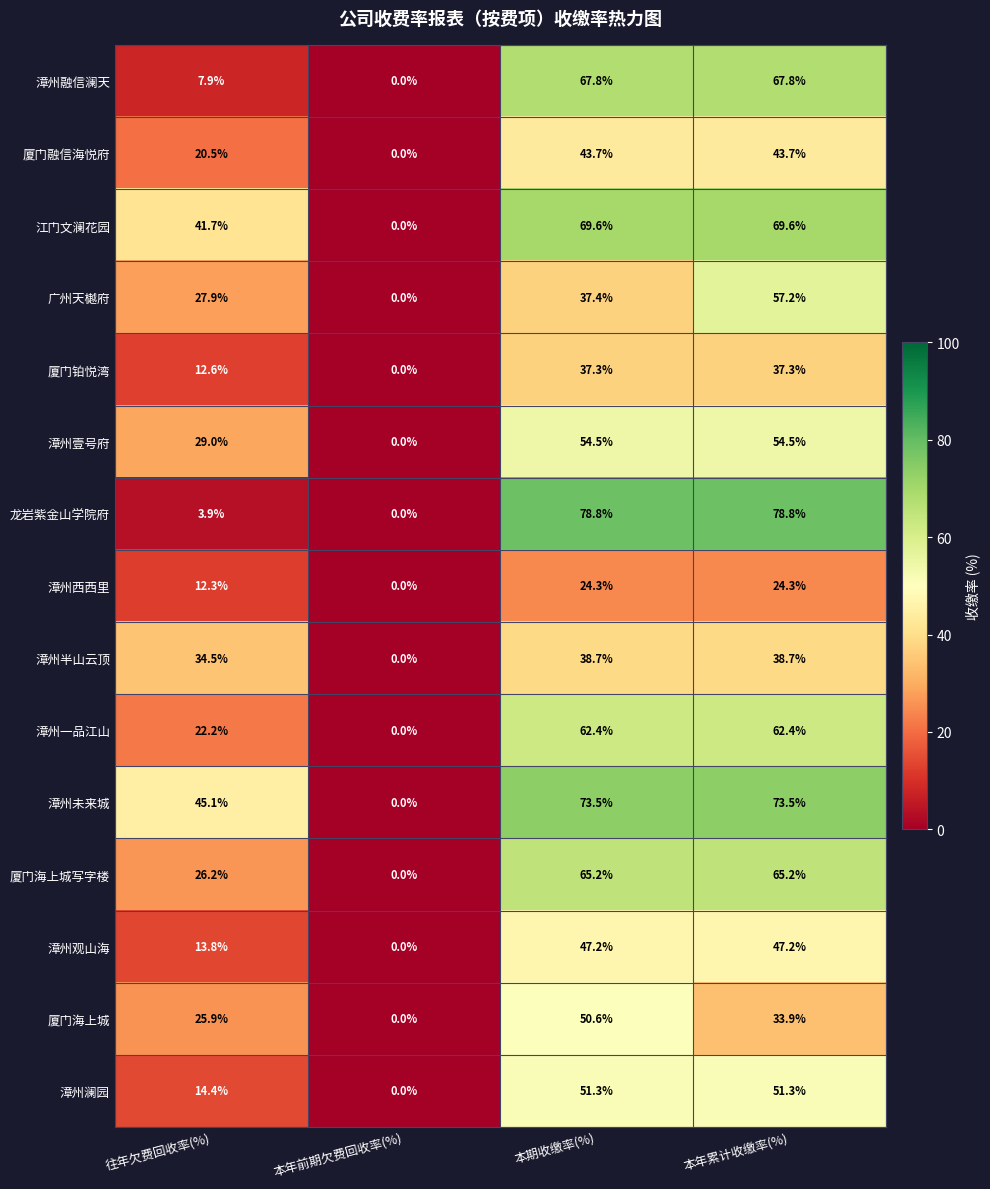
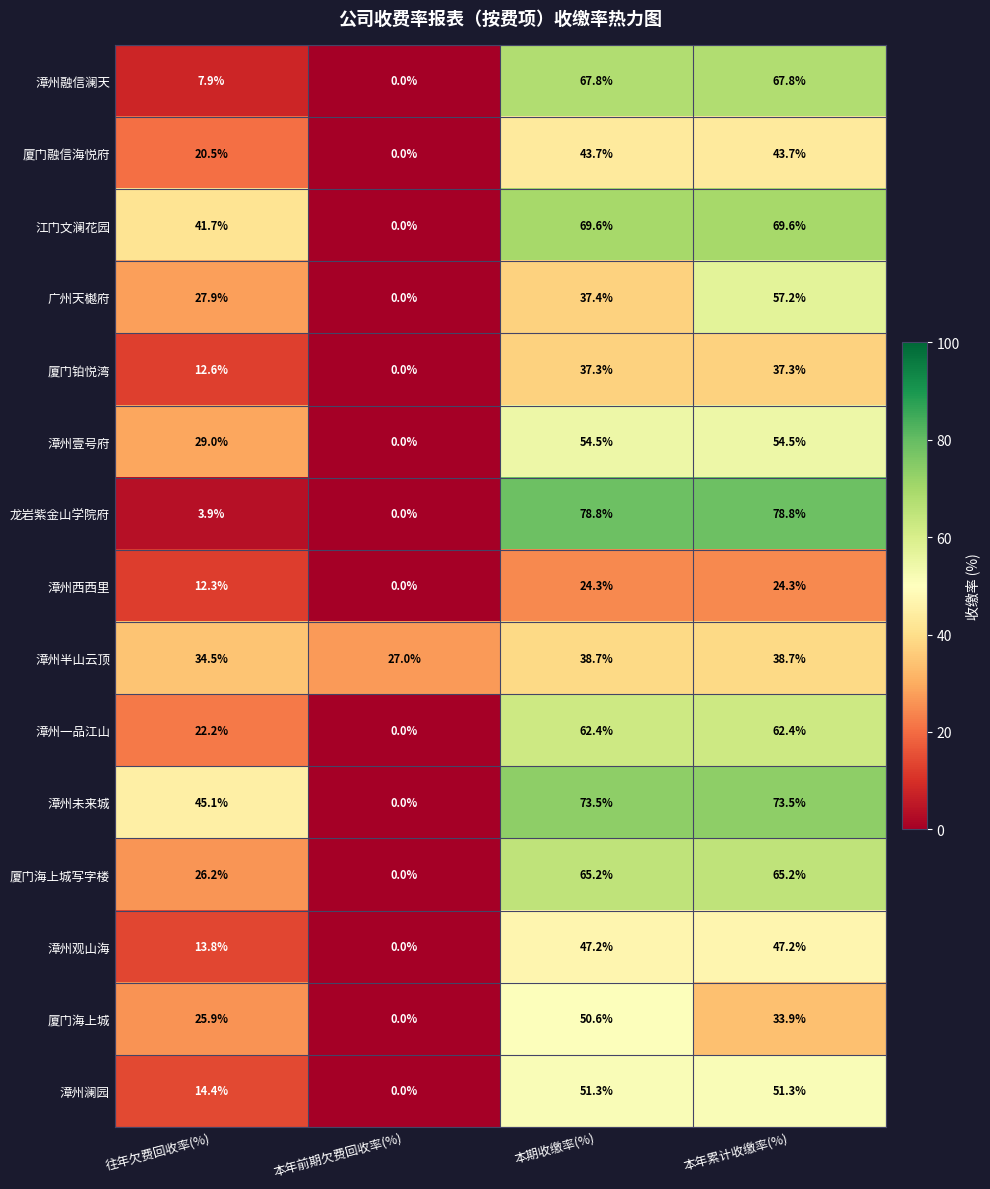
  {
    "漳州融信澜天": {
      "往年欠费回收率(%)": "7.9%",
      "本年前期欠费回收率(%)": "0.0%",
      "本期收缴率(%)": "67.8%",
      "本年累计收缴率(%)": "67.8%"
    },
    "厦门融信海悦府": {
      "往年欠费回收率(%)": "20.5%",
      "本年前期欠费回收率(%)": "0.0%",
      "本期收缴率(%)": "43.7%",
      "本年累计收缴率(%)": "43.7%"
    },
    "江门文澜花园": {
      "往年欠费回收率(%)": "41.7%",
      "本年前期欠费回收率(%)": "0.0%",
      "本期收缴率(%)": "69.6%",
      "本年累计收缴率(%)": "69.6%"
    },
    "广州天樾府": {
      "往年欠费回收率(%)": "27.9%",
      "本年前期欠费回收率(%)": "0.0%",
      "本期收缴率(%)": "37.4%",
      "本年累计收缴率(%)": "57.2%"
    },
    "厦门铂悦湾": {
      "往年欠费回收率(%)": "12.6%",
      "本年前期欠费回收率(%)": "0.0%",
      "本期收缴率(%)": "37.3%",
      "本年累计收缴率(%)": "37.3%"
    },
    "漳州壹号府": {
      "往年欠费回收率(%)": "29.0%",
      "本年前期欠费回收率(%)": "0.0%",
      "本期收缴率(%)": "54.5%",
      "本年累计收缴率(%)": "54.5%"
    },
    "龙岩紫金山学院府": {
      "往年欠费回收率(%)": "3.9%",
      "本年前期欠费回收率(%)": "0.0%",
      "本期收缴率(%)": "78.8%",
      "本年累计收缴率(%)": "78.8%"
    },
    "漳州西西里": {
      "往年欠费回收率(%)": "12.3%",
      "本年前期欠费回收率(%)": "0.0%",
      "本期收缴率(%)": "24.3%",
      "本年累计收缴率(%)": "24.3%"
    },
    "漳州半山云顶": {
      "往年欠费回收率(%)": "34.5%",
-     "本年前期欠费回收率(%)": "0.0%",
+     "本年前期欠费回收率(%)": "27.0%",
      "本期收缴率(%)": "38.7%",
      "本年累计收缴率(%)": "38.7%"
    },
    "漳州一品江山": {
      "往年欠费回收率(%)": "22.2%",
      "本年前期欠费回收率(%)": "0.0%",
      "本期收缴率(%)": "62.4%",
      "本年累计收缴率(%)": "62.4%"
    },
    "漳州未来城": {
      "往年欠费回收率(%)": "45.1%",
      "本年前期欠费回收率(%)": "0.0%",
      "本期收缴率(%)": "73.5%",
      "本年累计收缴率(%)": "73.5%"
    },
    "厦门海上城写字楼": {
      "往年欠费回收率(%)": "26.2%",
      "本年前期欠费回收率(%)": "0.0%",
      "本期收缴率(%)": "65.2%",
      "本年累计收缴率(%)": "65.2%"
    },
    "漳州观山海": {
      "往年欠费回收率(%)": "13.8%",
      "本年前期欠费回收率(%)": "0.0%",
      "本期收缴率(%)": "47.2%",
      "本年累计收缴率(%)": "47.2%"
    },
    "厦门海上城": {
      "往年欠费回收率(%)": "25.9%",
      "本年前期欠费回收率(%)": "0.0%",
      "本期收缴率(%)": "50.6%",
      "本年累计收缴率(%)": "33.9%"
    },
    "漳州澜园": {
      "往年欠费回收率(%)": "14.4%",
      "本年前期欠费回收率(%)": "0.0%",
      "本期收缴率(%)": "51.3%",
      "本年累计收缴率(%)": "51.3%"
    }
  }
